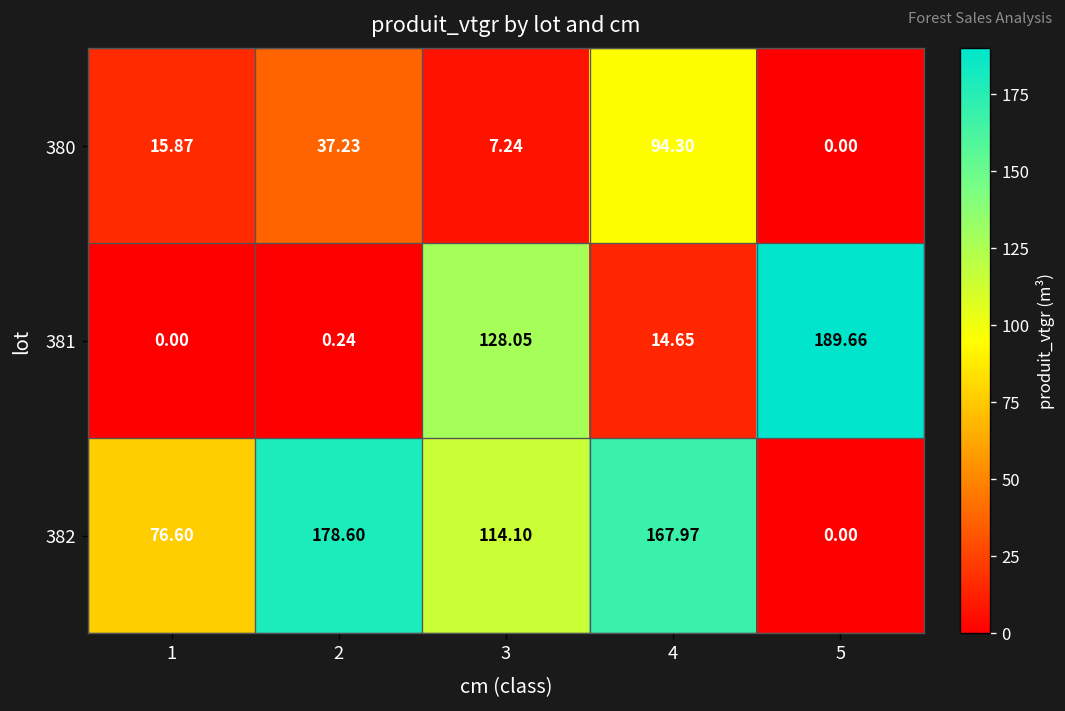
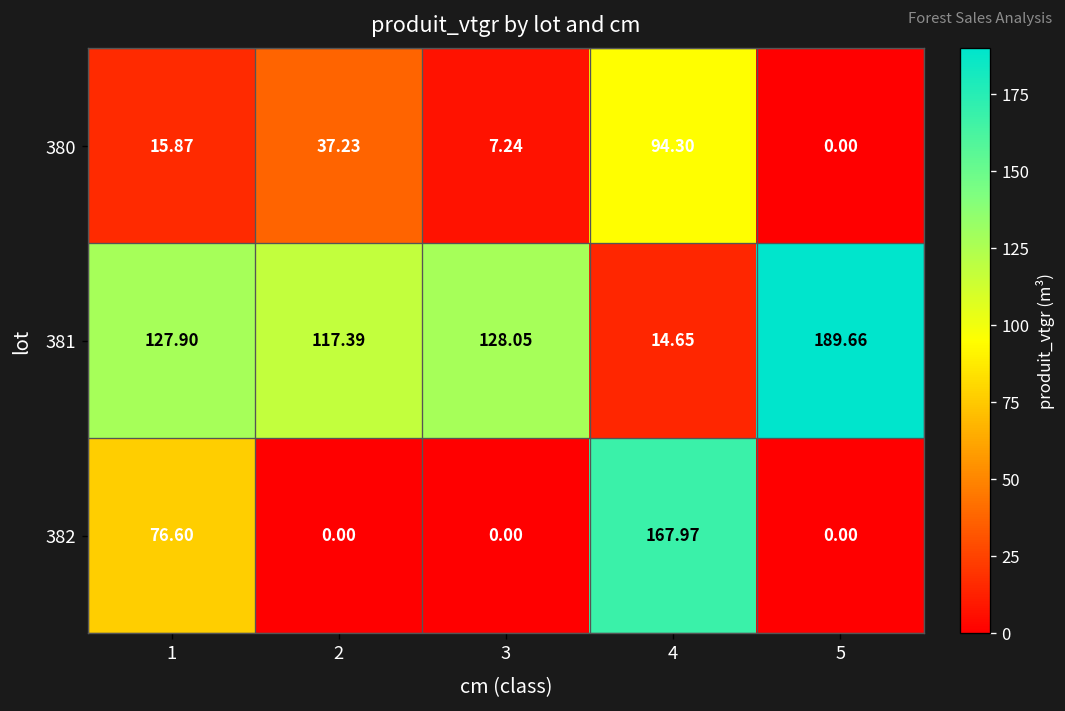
  {
    "380": {
      "1": 15.87,
      "2": 37.23,
      "3": 7.24,
      "4": 94.30,
      "5": 0.00
    },
    "381": {
-     "1": 0.00,
-     "2": 0.24,
+     "1": 127.90,
+     "2": 117.39,
      "3": 128.05,
      "4": 14.65,
      "5": 189.66
    },
    "382": {
      "1": 76.60,
-     "2": 178.60,
-     "3": 114.10,
+     "2": 0.00,
+     "3": 0.00,
      "4": 167.97,
      "5": 0.00
    }
  }
